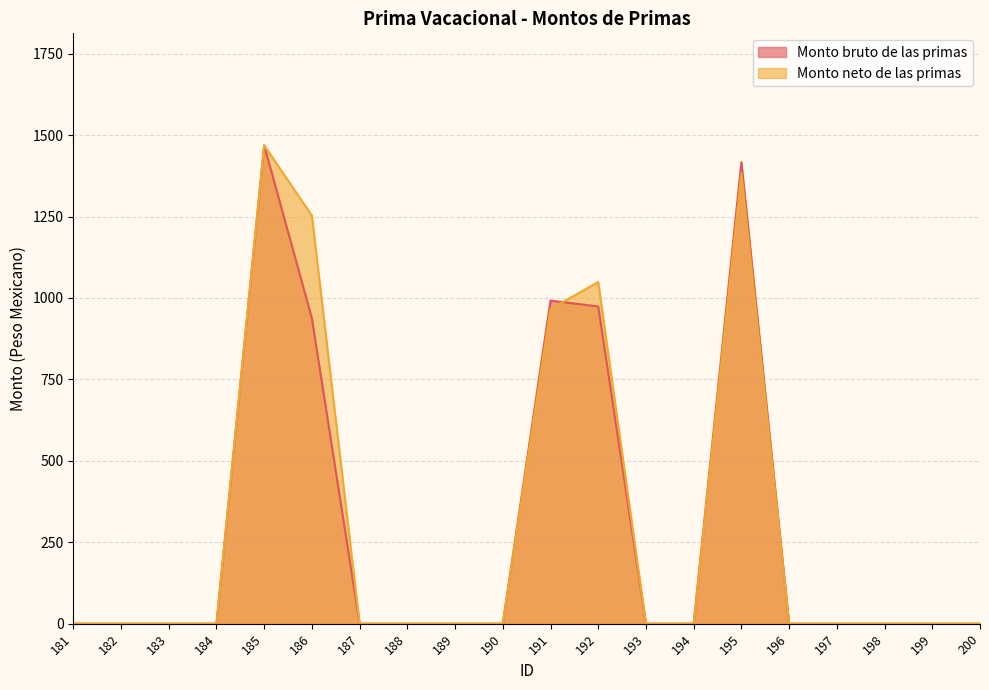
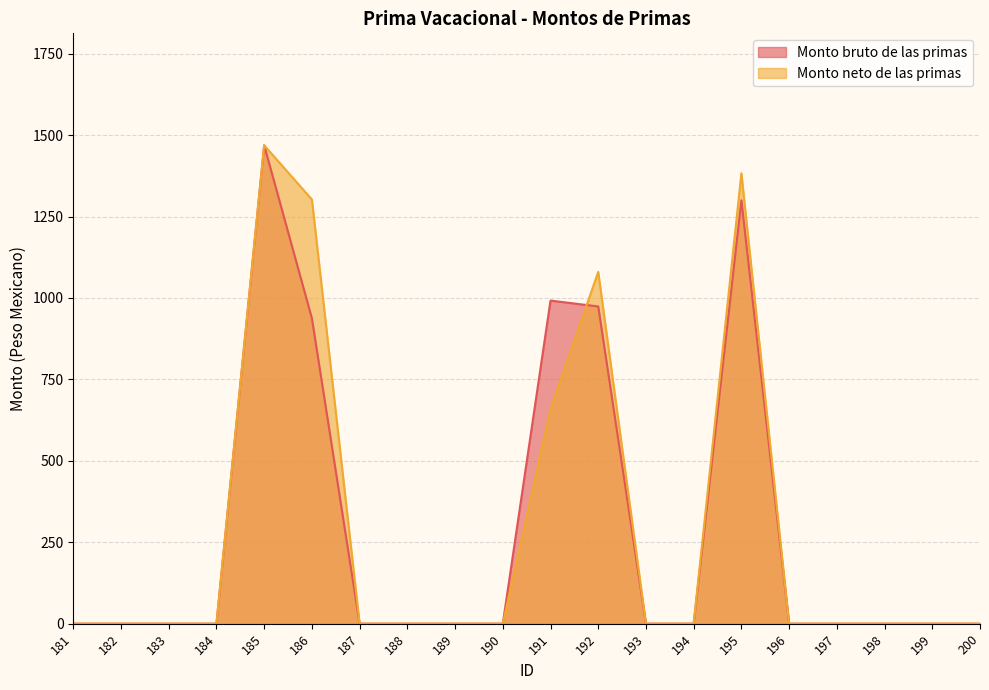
  {
    "Monto bruto de las primas": {
      "186": 940,
      "191": 990,
      "192": 970,
-     "195": 1420
+     "195": 1300
    },
    "Monto neto de las primas": {
-     "186": 1250,
-     "191": 970,
-     "192": 1050,
+     "186": 1300,
+     "191": 660,
+     "192": 1080,
      "195": 1380
    }
  }
